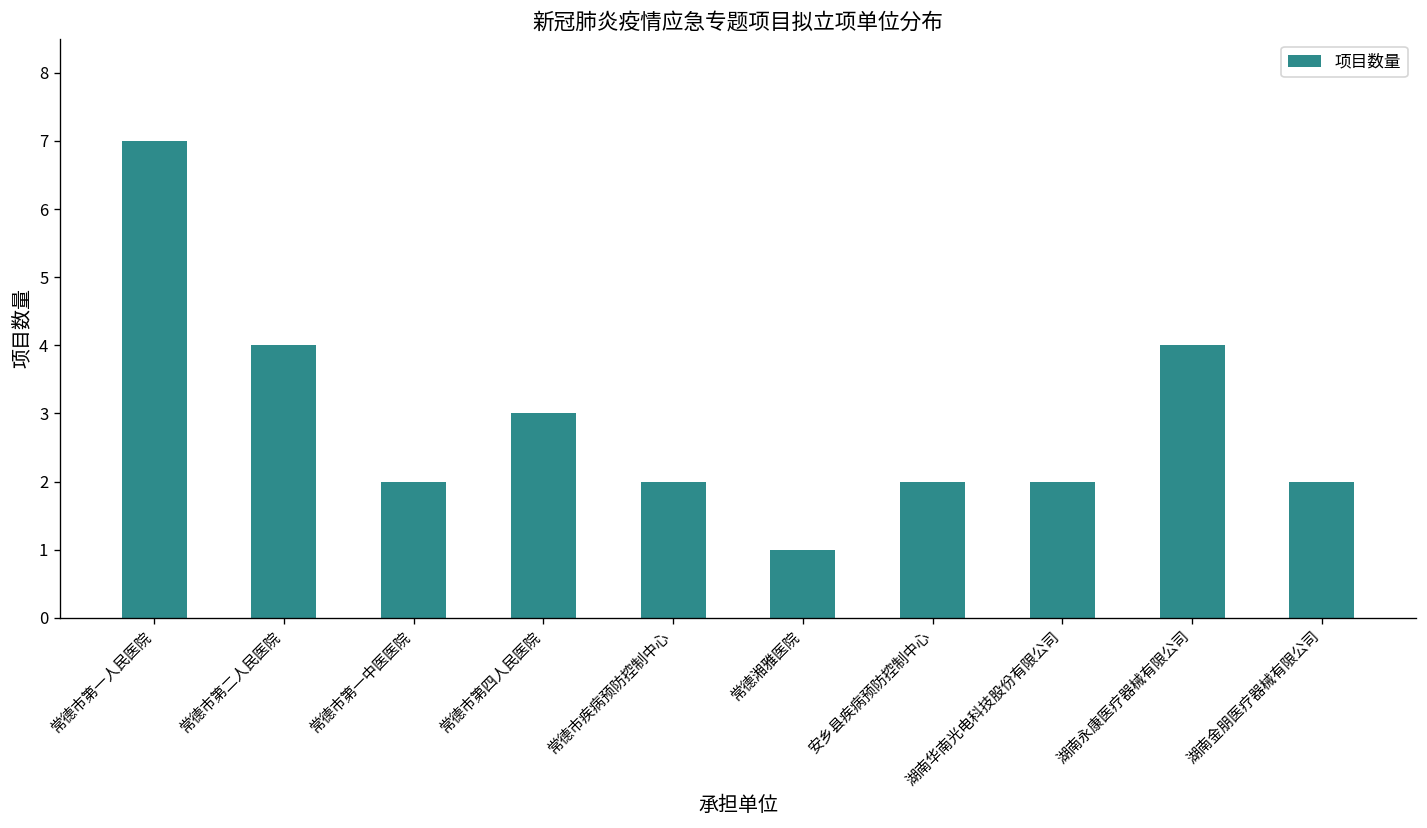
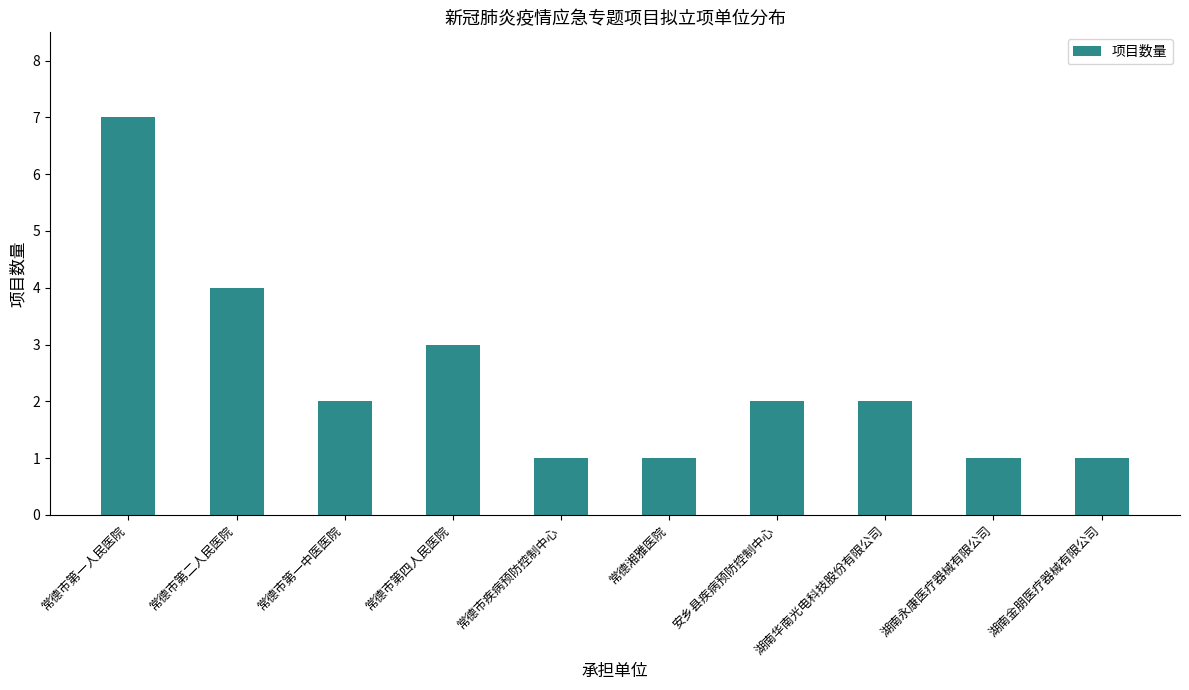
  {
    "常德市第一人民医院": 7,
    "常德市第二人民医院": 4,
    "常德市第一中医医院": 2,
    "常德市第四人民医院": 3,
-   "常德市疾病预防控制中心": 2,
+   "常德市疾病预防控制中心": 1,
    "常德湘雅医院": 1,
    "安乡县疾病预防控制中心": 2,
    "湖南华南光电科技股份有限公司": 2,
-   "湖南永康医疗器械有限公司": 4,
-   "湖南金朋医疗器械有限公司": 2
+   "湖南永康医疗器械有限公司": 1,
+   "湖南金朋医疗器械有限公司": 1
  }
